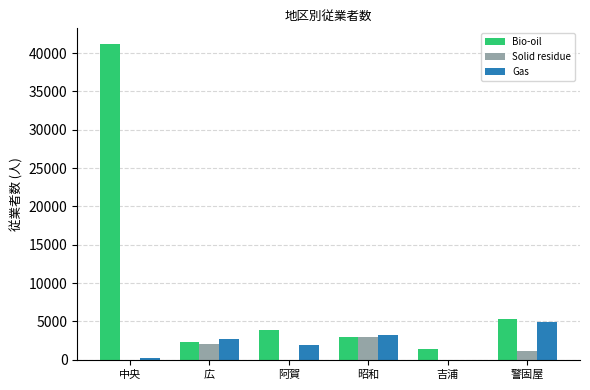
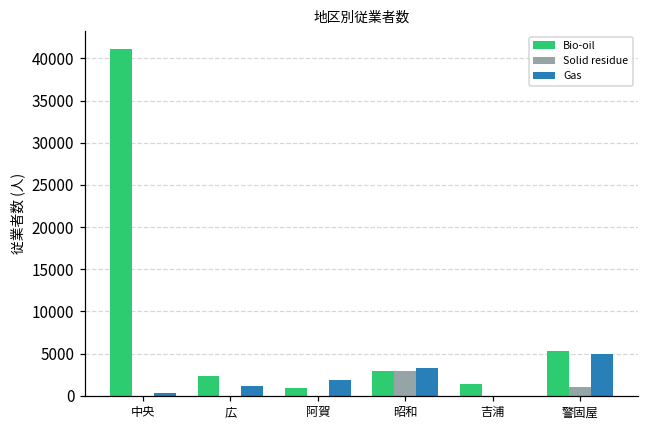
  {
    "Bio-oil": {
      "中央": 41000,
      "広": 2000,
-     "阿賀": 4000,
+     "阿賀": 1000,
      "昭和": 3000,
      "吉浦": 1000,
      "警固屋": 5000
    },
    "Solid residue": {
-     "広": 2000,
+     "広": 0,
      "昭和": 3000,
      "警固屋": 1000
    },
    "Gas": {
-     "広": 3000,
+     "広": 1000,
      "阿賀": 2000,
      "昭和": 3000,
      "警固屋": 5000
    }
  }
